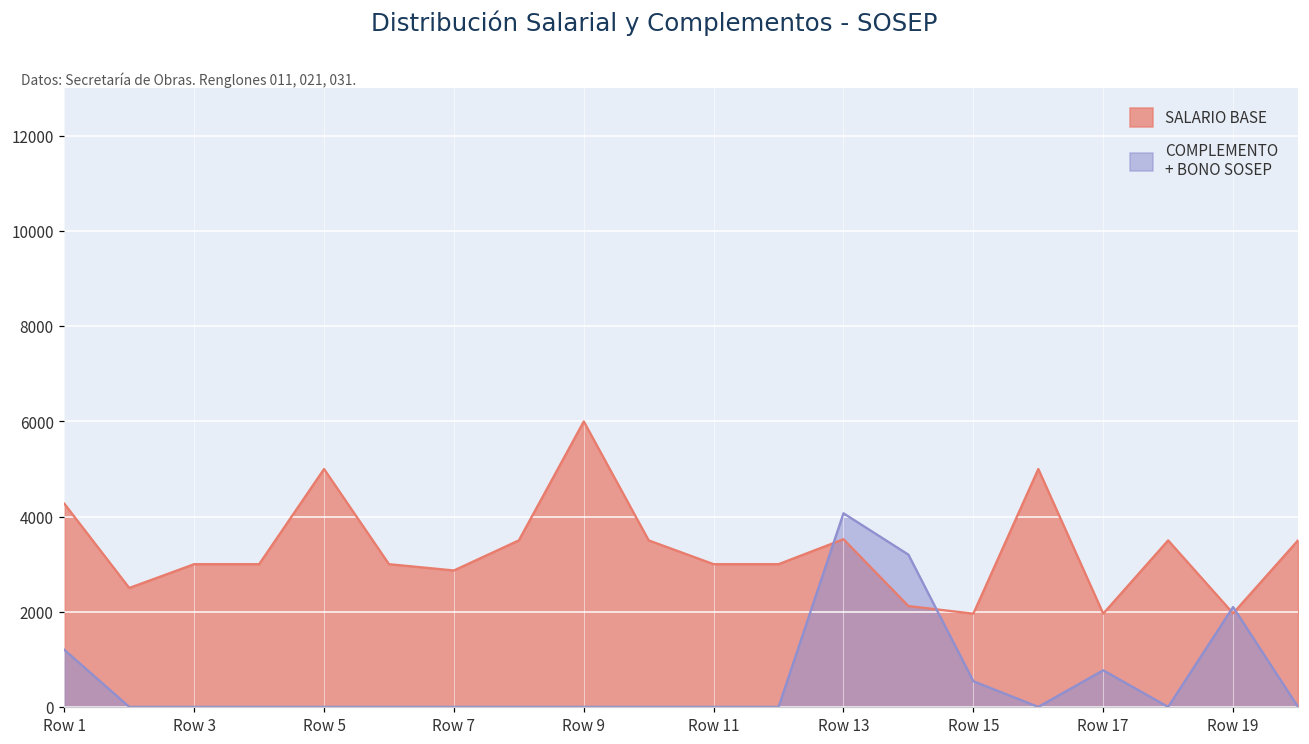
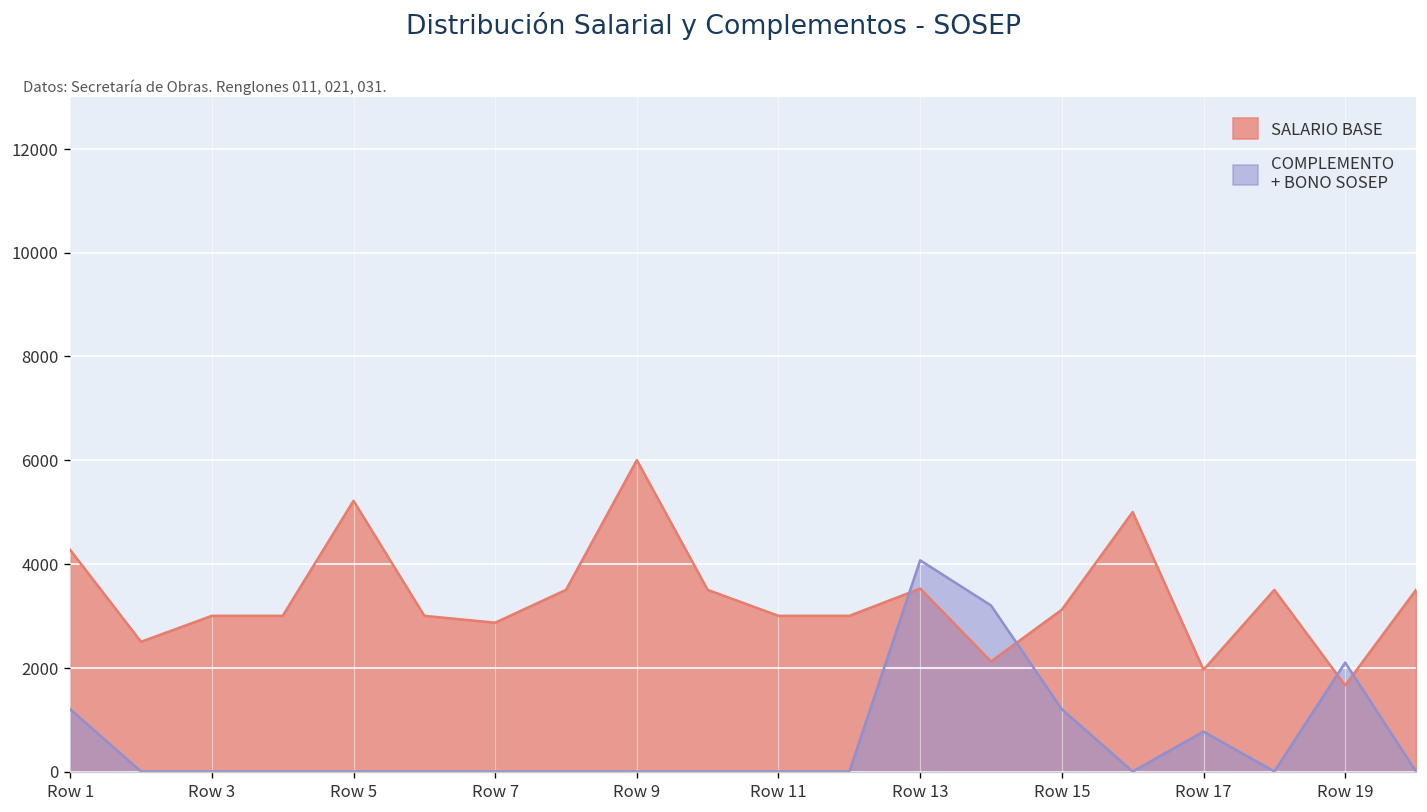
  {
    "SALARIO BASE": {
      "Row 1": 4300,
      "Row 3": 3000,
-     "Row 5": 5000,
+     "Row 5": 5200,
      "Row 7": 2900,
      "Row 9": 6000,
      "Row 11": 3000,
      "Row 13": 3500,
-     "Row 15": 2000,
+     "Row 15": 3100,
      "Row 17": 2000,
-     "Row 19": 2000
+     "Row 19": 1700
    },
    "COMPLEMENTO + BONO SOSEP": {
      "Row 1": 1200,
      "Row 3": 0,
      "Row 5": 0,
      "Row 7": 0,
      "Row 9": 0,
      "Row 11": 0,
      "Row 13": 4100,
-     "Row 15": 500,
+     "Row 15": 1200,
      "Row 17": 800,
      "Row 19": 2100
    }
  }
